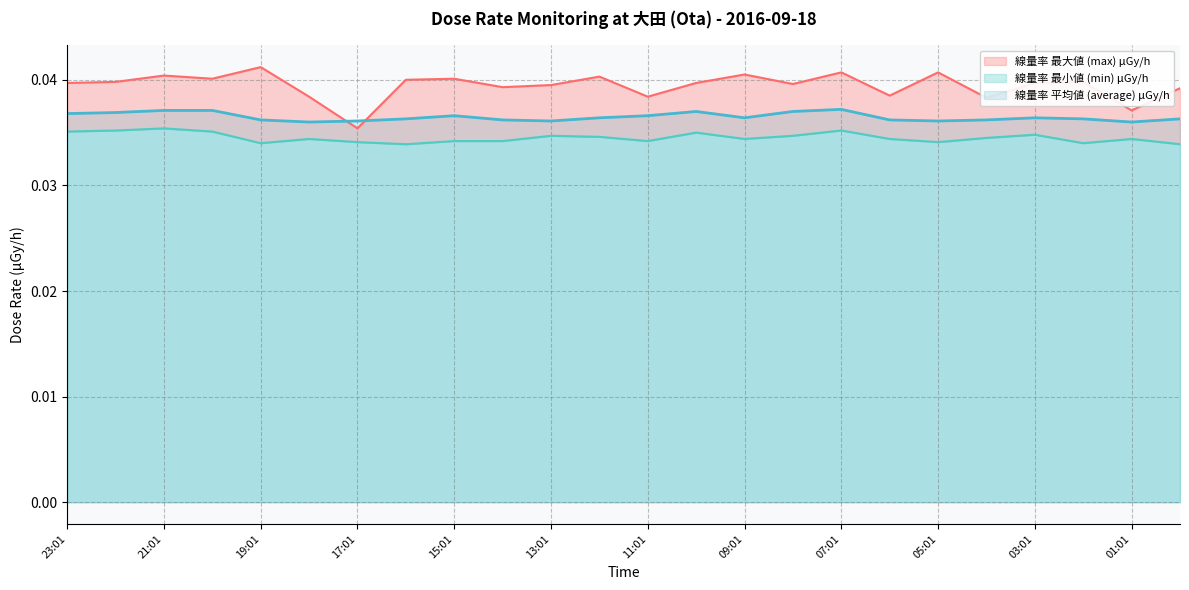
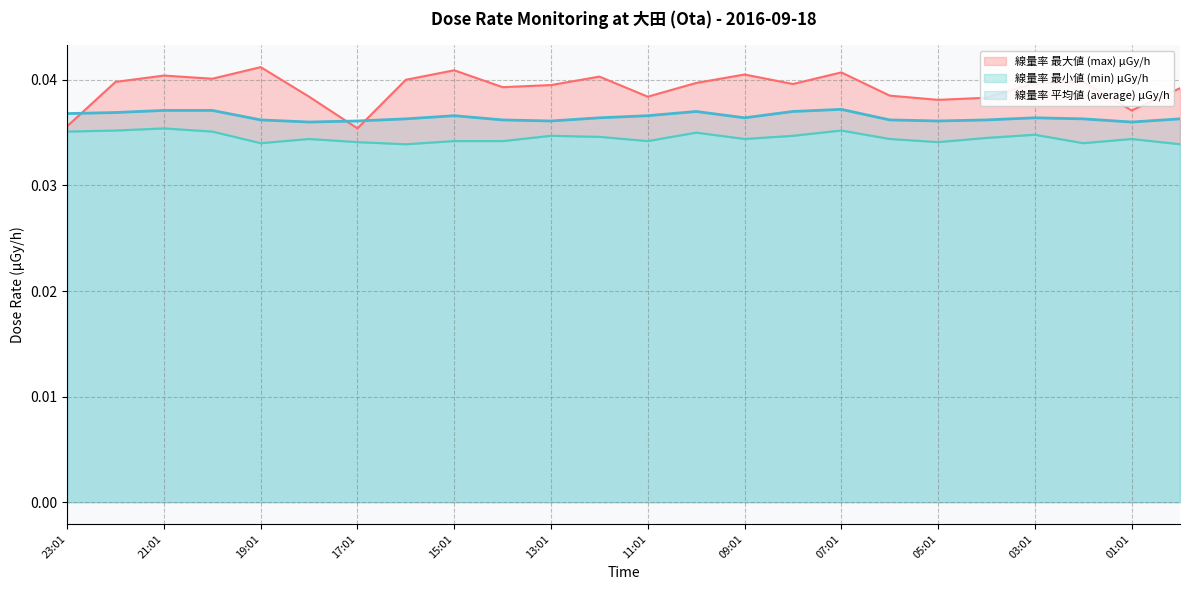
  {
    "線量率 最大値 (max) μGy/h": {
-     "23:01": 0.0397,
+     "23:01": 0.0356,
      "21:01": 0.0404,
      "19:01": 0.0412,
      "17:01": 0.0354,
-     "15:01": 0.0401,
+     "15:01": 0.0409,
      "13:01": 0.0395,
      "11:01": 0.0384,
      "09:01": 0.0405,
      "07:01": 0.0407,
-     "05:01": 0.0407,
+     "05:01": 0.0381,
      "01:01": 0.0371
    }
  }
